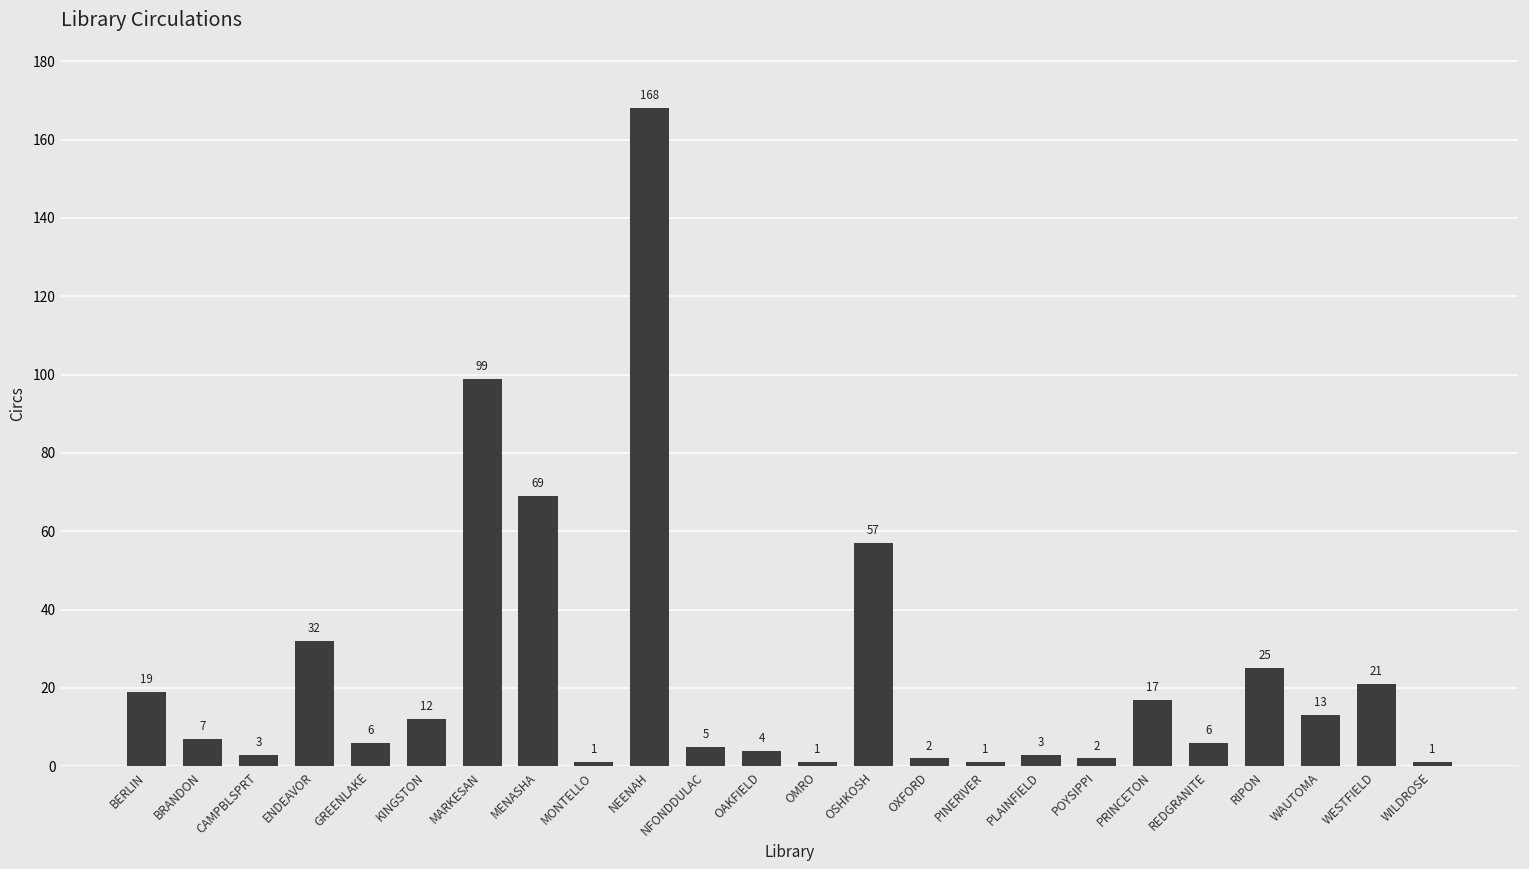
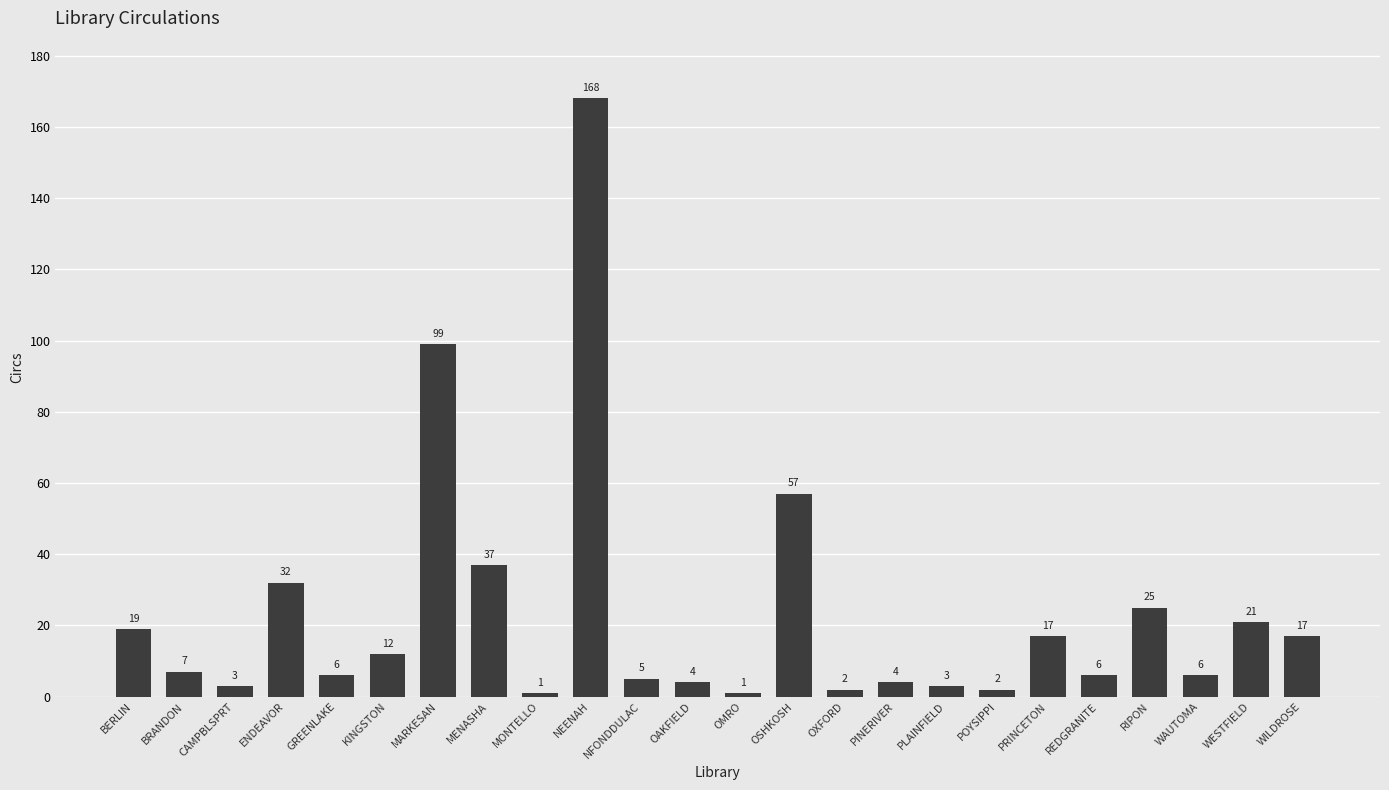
  {
    "BERLIN": 19,
    "BRANDON": 7,
    "CAMPBLSPRT": 3,
    "ENDEAVOR": 32,
    "GREENLAKE": 6,
    "KINGSTON": 12,
    "MARKESAN": 99,
-   "MENASHA": 69,
+   "MENASHA": 37,
    "MONTELLO": 1,
    "NEENAH": 168,
    "NFONDDULAC": 5,
    "OAKFIELD": 4,
    "OMRO": 1,
    "OSHKOSH": 57,
    "OXFORD": 2,
-   "PINERIVER": 1,
+   "PINERIVER": 4,
    "PLAINFIELD": 3,
    "POYSIPPI": 2,
    "PRINCETON": 17,
    "REDGRANITE": 6,
    "RIPON": 25,
-   "WAUTOMA": 13,
+   "WAUTOMA": 6,
    "WESTFIELD": 21,
-   "WILDROSE": 1
+   "WILDROSE": 17
  }
